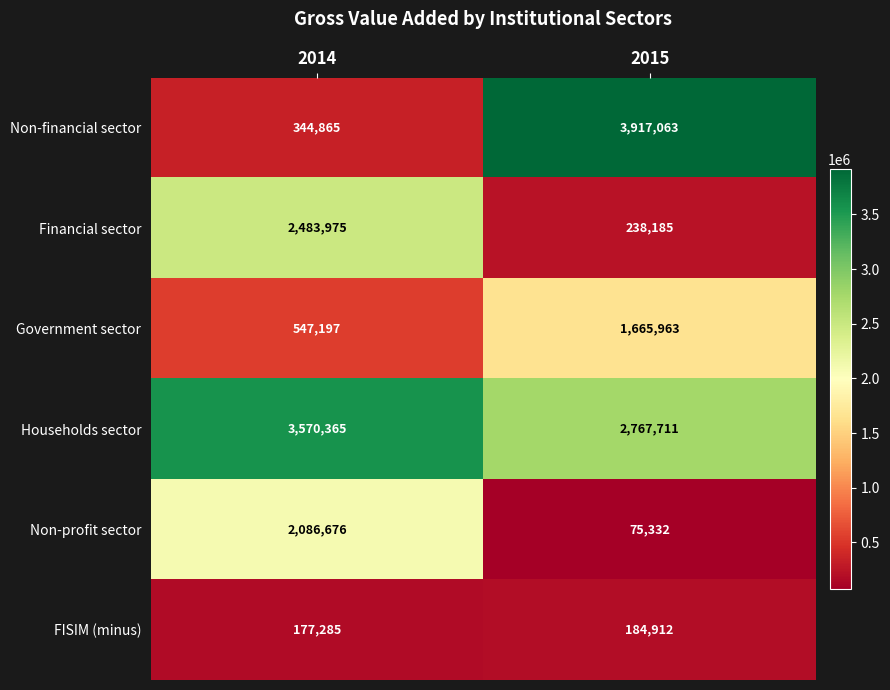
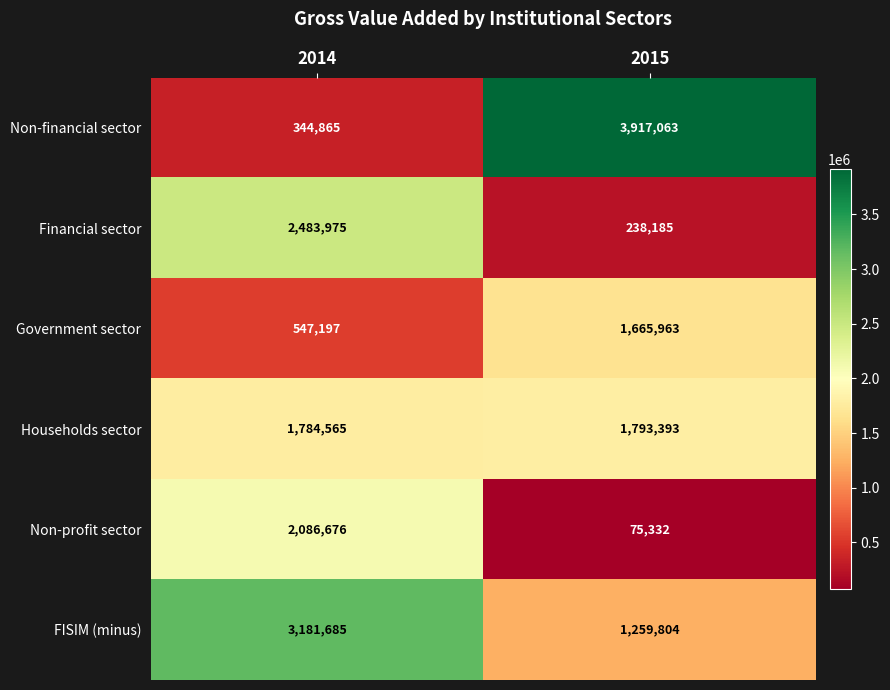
  {
    "Non-financial sector": {
      "2014": "344,865",
      "2015": "3,917,063"
    },
    "Financial sector": {
      "2014": "2,483,975",
      "2015": "238,185"
    },
    "Government sector": {
      "2014": "547,197",
      "2015": "1,665,963"
    },
    "Households sector": {
-     "2014": "3,570,365",
-     "2015": "2,767,711"
+     "2014": "1,784,565",
+     "2015": "1,793,393"
    },
    "Non-profit sector": {
      "2014": "2,086,676",
      "2015": "75,332"
    },
    "FISIM (minus)": {
-     "2014": "177,285",
-     "2015": "184,912"
+     "2014": "3,181,685",
+     "2015": "1,259,804"
    }
  }
